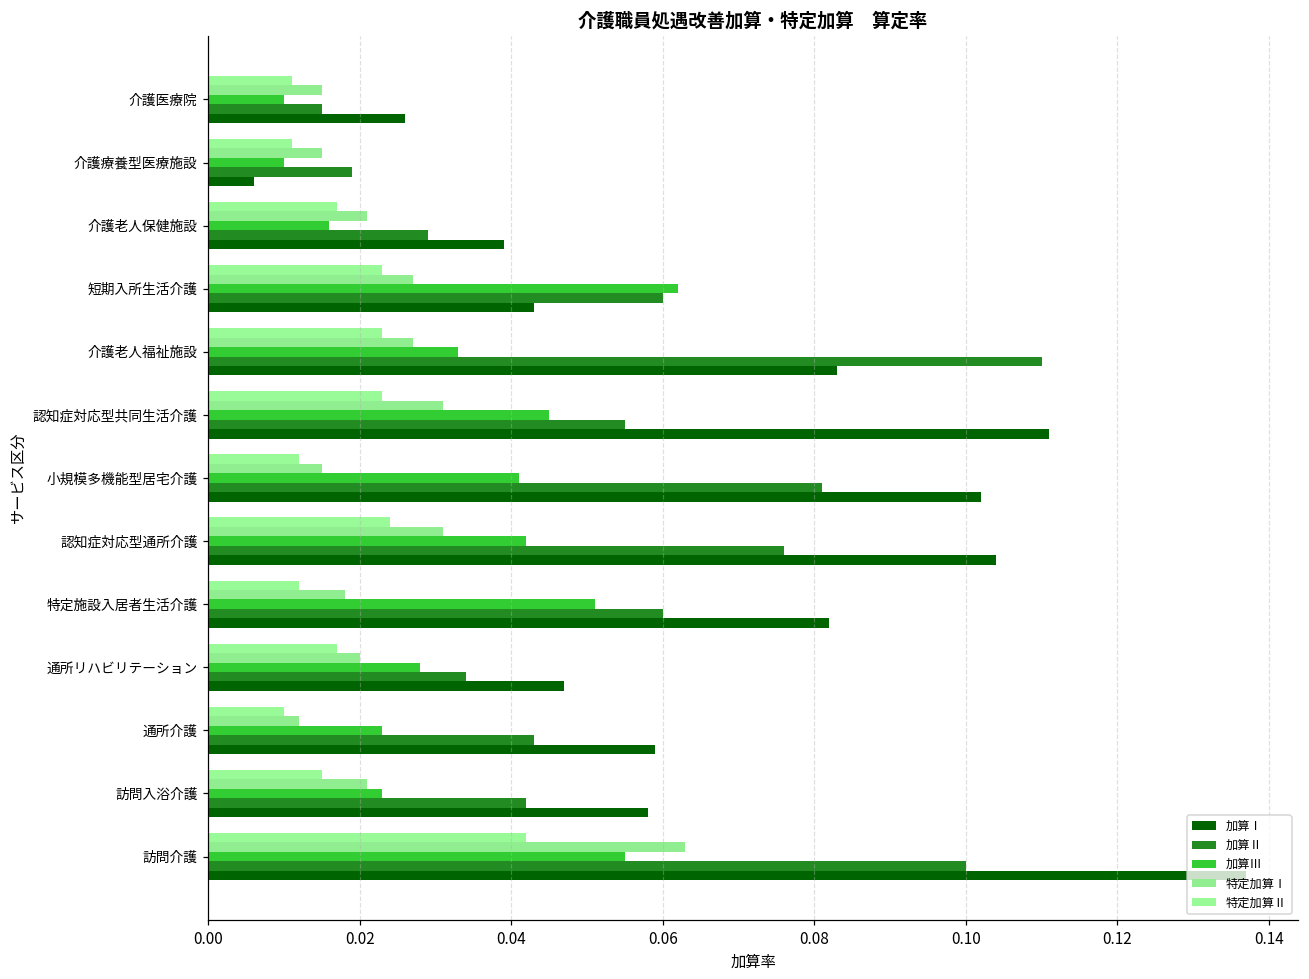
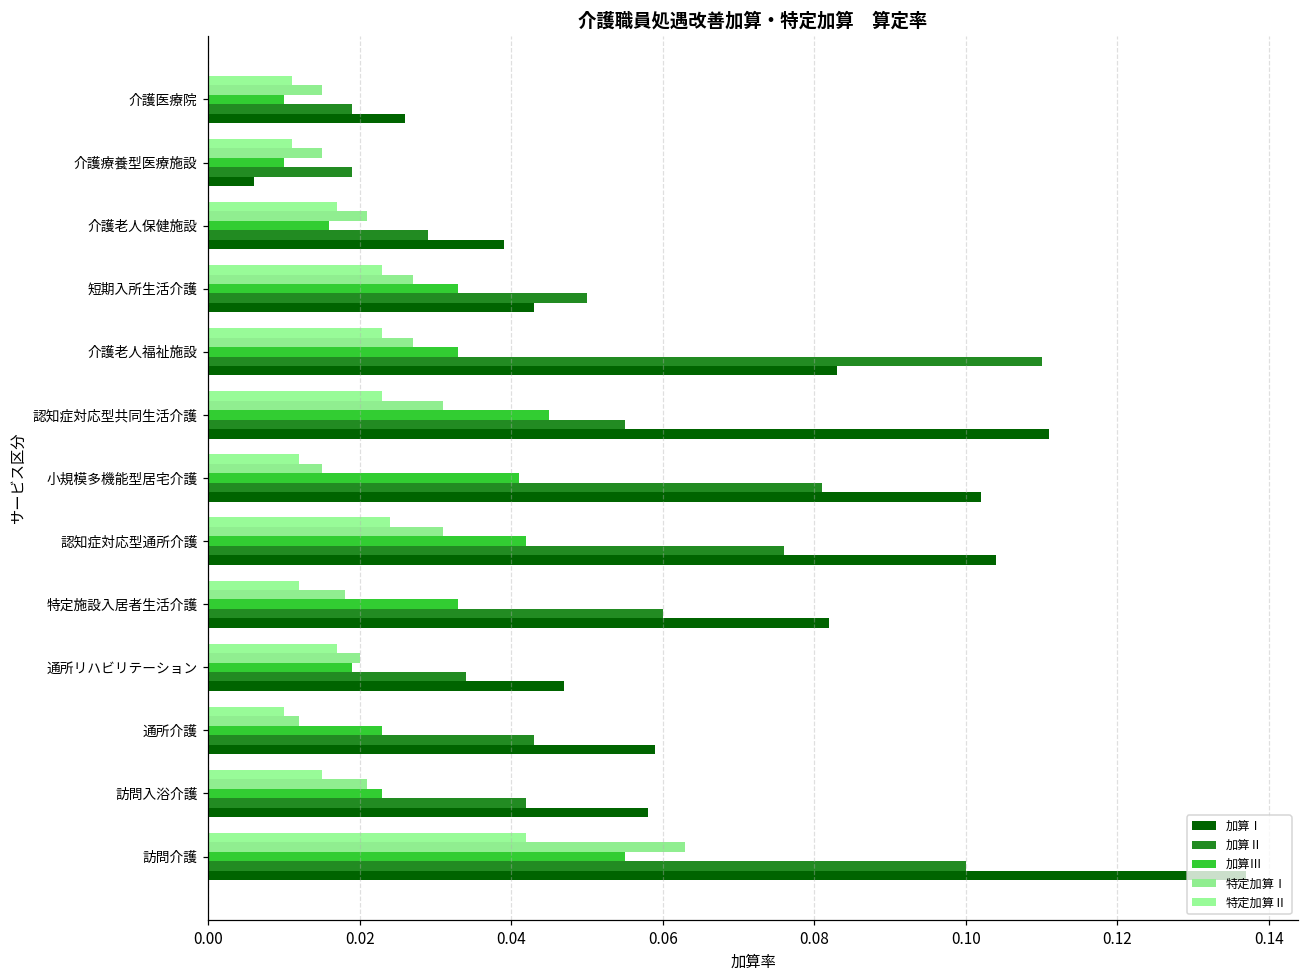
  {
    "加算Ⅰ": {
      "介護医療院": 0.026,
      "介護療養型医療施設": 0.006,
      "介護老人保健施設": 0.039,
      "短期入所生活介護": 0.043,
      "介護老人福祉施設": 0.083,
      "認知症対応型共同生活介護": 0.111,
      "小規模多機能型居宅介護": 0.102,
      "認知症対応型通所介護": 0.104,
      "特定施設入居者生活介護": 0.082,
      "通所リハビリテーション": 0.047,
      "通所介護": 0.059,
      "訪問入浴介護": 0.058
    },
    "加算Ⅱ": {
-     "介護医療院": 0.015,
+     "介護医療院": 0.019,
      "介護療養型医療施設": 0.019,
      "介護老人保健施設": 0.029,
-     "短期入所生活介護": 0.06,
+     "短期入所生活介護": 0.05,
      "介護老人福祉施設": 0.110,
      "認知症対応型共同生活介護": 0.055,
      "小規模多機能型居宅介護": 0.081,
      "認知症対応型通所介護": 0.076,
      "特定施設入居者生活介護": 0.060,
      "通所リハビリテーション": 0.034,
      "通所介護": 0.043,
      "訪問入浴介護": 0.042,
      "訪問介護": 0.100
    },
    "加算Ⅲ": {
      "介護医療院": 0.010,
      "介護療養型医療施設": 0.010,
      "介護老人保健施設": 0.016,
-     "短期入所生活介護": 0.062,
+     "短期入所生活介護": 0.033,
      "介護老人福祉施設": 0.033,
      "認知症対応型共同生活介護": 0.045,
      "小規模多機能型居宅介護": 0.041,
      "認知症対応型通所介護": 0.042,
-     "特定施設入居者生活介護": 0.051,
-     "通所リハビリテーション": 0.028,
+     "特定施設入居者生活介護": 0.033,
+     "通所リハビリテーション": 0.019,
      "通所介護": 0.023,
      "訪問入浴介護": 0.023,
      "訪問介護": 0.055
    }
  }
